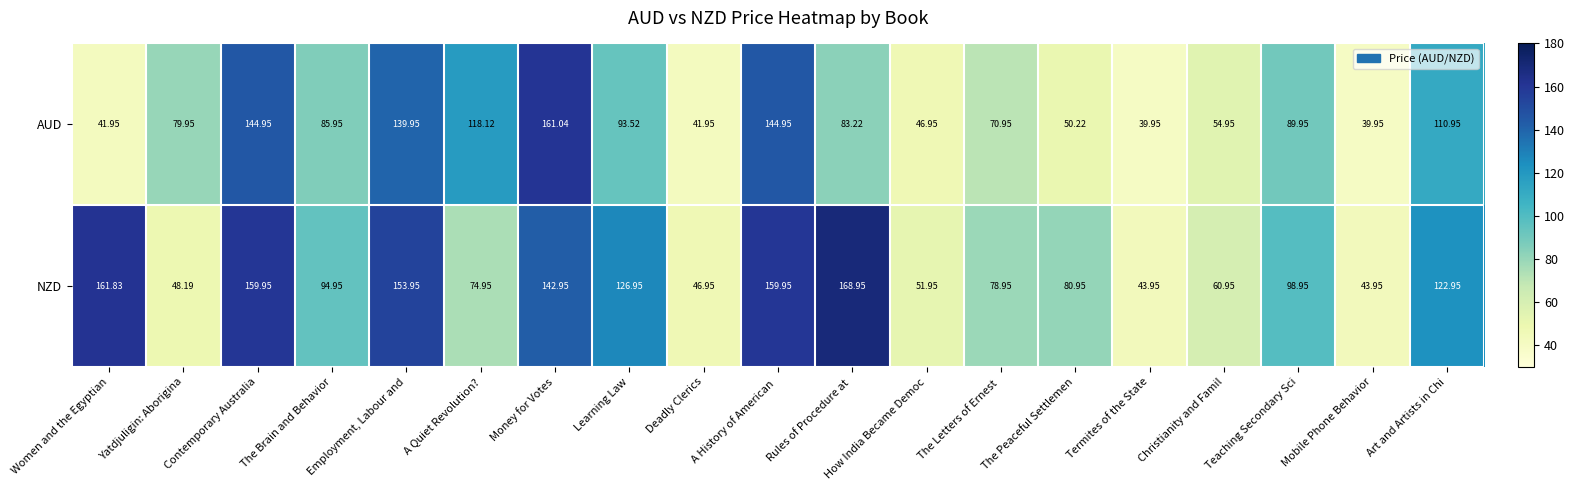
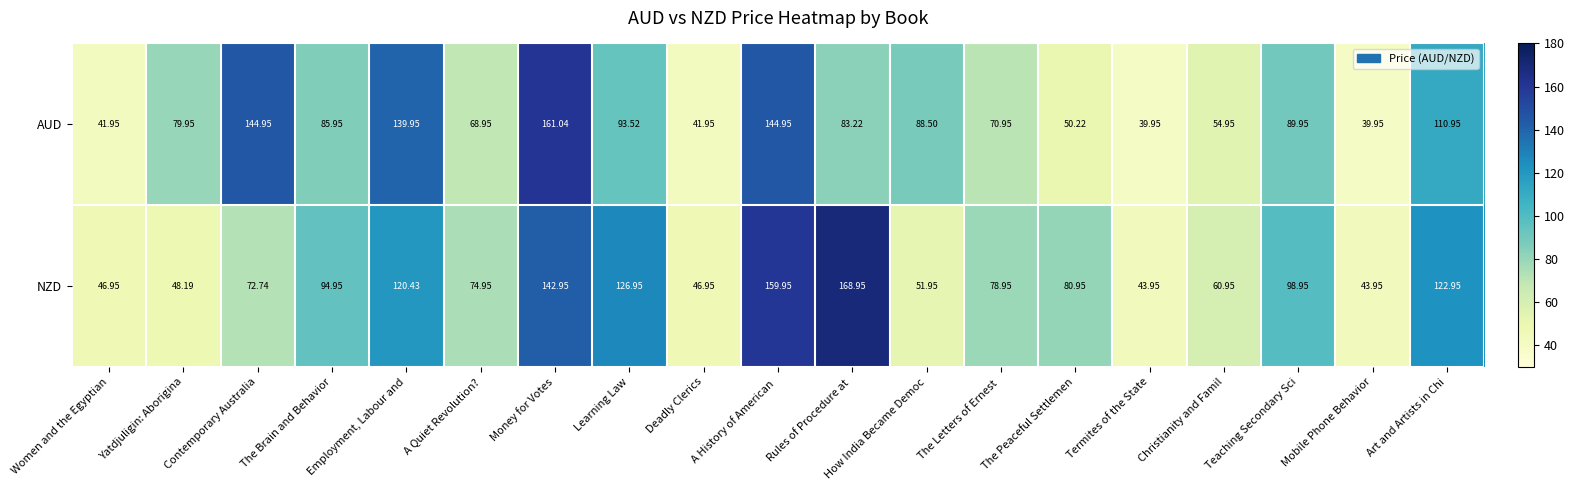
  {
    "AUD": {
      "Women and the Egyptian": 41.95,
      "Yatdjuligin: Aborigina": 79.95,
      "Contemporary Australia": 144.95,
      "The Brain and Behavior": 85.95,
      "Employment, Labour and": 139.95,
-     "A Quiet Revolution?": 118.12,
+     "A Quiet Revolution?": 68.95,
      "Money for Votes": 161.04,
      "Learning Law": 93.52,
      "Deadly Clerics": 41.95,
      "A History of American": 144.95,
      "Rules of Procedure at": 83.22,
-     "How India Became Democ": 46.95,
+     "How India Became Democ": 88.50,
      "The Letters of Ernest": 70.95,
      "The Peaceful Settlemen": 50.22,
      "Termites of the State": 39.95,
      "Christianity and Famil": 54.95,
      "Teaching Secondary Sci": 89.95,
      "Mobile Phone Behavior": 39.95,
      "Art and Artists in Chi": 110.95
    },
    "NZD": {
-     "Women and the Egyptian": 161.83,
+     "Women and the Egyptian": 46.95,
      "Yatdjuligin: Aborigina": 48.19,
-     "Contemporary Australia": 159.95,
+     "Contemporary Australia": 72.74,
      "The Brain and Behavior": 94.95,
-     "Employment, Labour and": 153.95,
+     "Employment, Labour and": 120.43,
      "A Quiet Revolution?": 74.95,
      "Money for Votes": 142.95,
      "Learning Law": 126.95,
      "Deadly Clerics": 46.95,
      "A History of American": 159.95,
      "Rules of Procedure at": 168.95,
      "How India Became Democ": 51.95,
      "The Letters of Ernest": 78.95,
      "The Peaceful Settlemen": 80.95,
      "Termites of the State": 43.95,
      "Christianity and Famil": 60.95,
      "Teaching Secondary Sci": 98.95,
      "Mobile Phone Behavior": 43.95,
      "Art and Artists in Chi": 122.95
    }
  }
